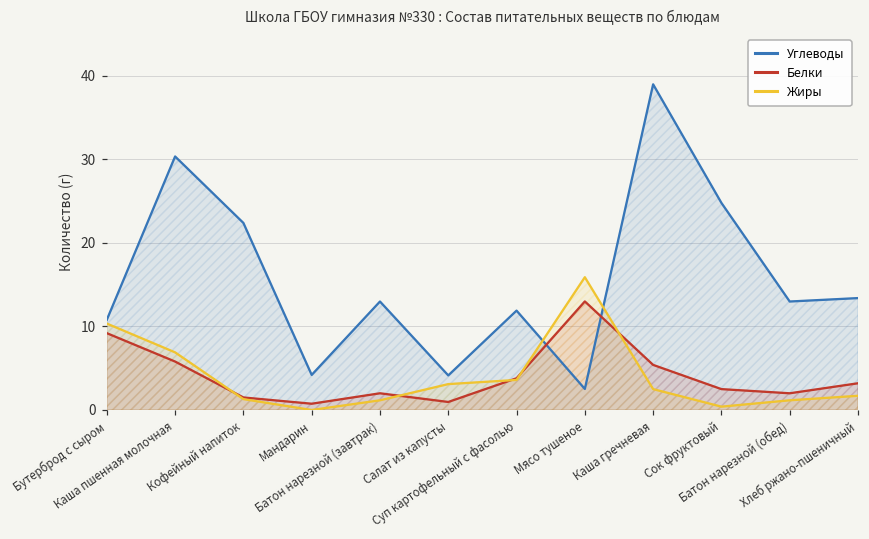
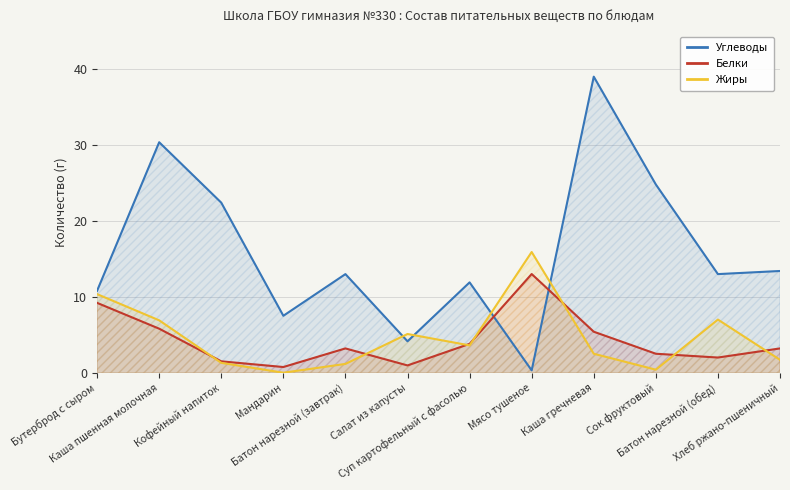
  {
    "Углеводы": {
      "Бутерброд с сыром": 11,
      "Каша пшенная молочная": 30,
      "Кофейный напиток": 22,
-     "Мандарин": 4,
+     "Мандарин": 8,
      "Батон нарезной (завтрак)": 13,
      "Салат из капусты": 4,
      "Суп картофельный с фасолью": 12,
-     "Мясо тушеное": 3,
+     "Мясо тушеное": 0,
      "Каша гречневая": 39,
      "Сок фруктовый": 25,
      "Батон нарезной (обед)": 13,
      "Хлеб ржано-пшеничный": 13
    },
    "Белки": {
      "Бутерброд с сыром": 9,
      "Каша пшенная молочная": 6,
      "Мандарин": 1,
-     "Батон нарезной (завтрак)": 2,
+     "Батон нарезной (завтрак)": 3,
      "Салат из капусты": 1,
      "Мясо тушеное": 13,
      "Каша гречневая": 5,
      "Сок фруктовый": 3,
      "Батон нарезной (обед)": 2,
      "Хлеб ржано-пшеничный": 3
    },
    "Жиры": {
      "Бутерброд с сыром": 10,
      "Каша пшенная молочная": 7,
      "Мандарин": 0,
      "Батон нарезной (завтрак)": 1,
-     "Салат из капусты": 3,
+     "Салат из капусты": 5,
      "Мясо тушеное": 16,
      "Каша гречневая": 3,
      "Сок фруктовый": 0,
-     "Батон нарезной (обед)": 1,
+     "Батон нарезной (обед)": 7,
      "Хлеб ржано-пшеничный": 2
    }
  }
